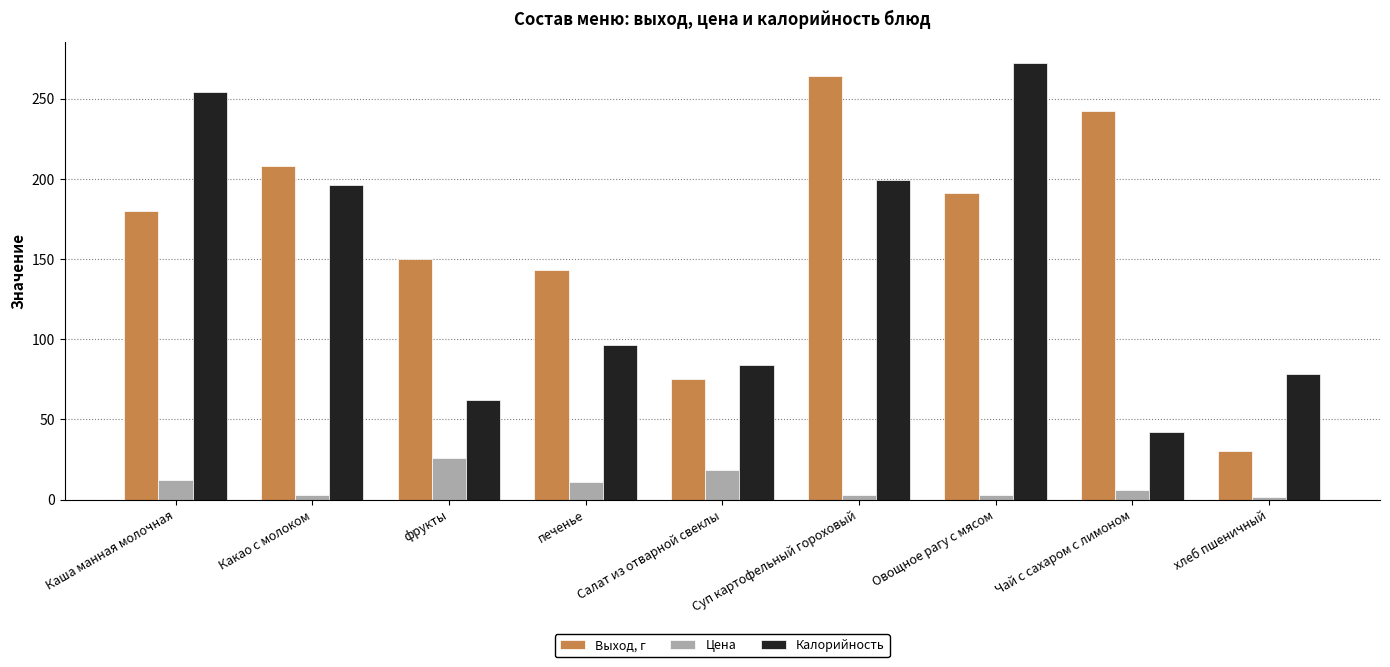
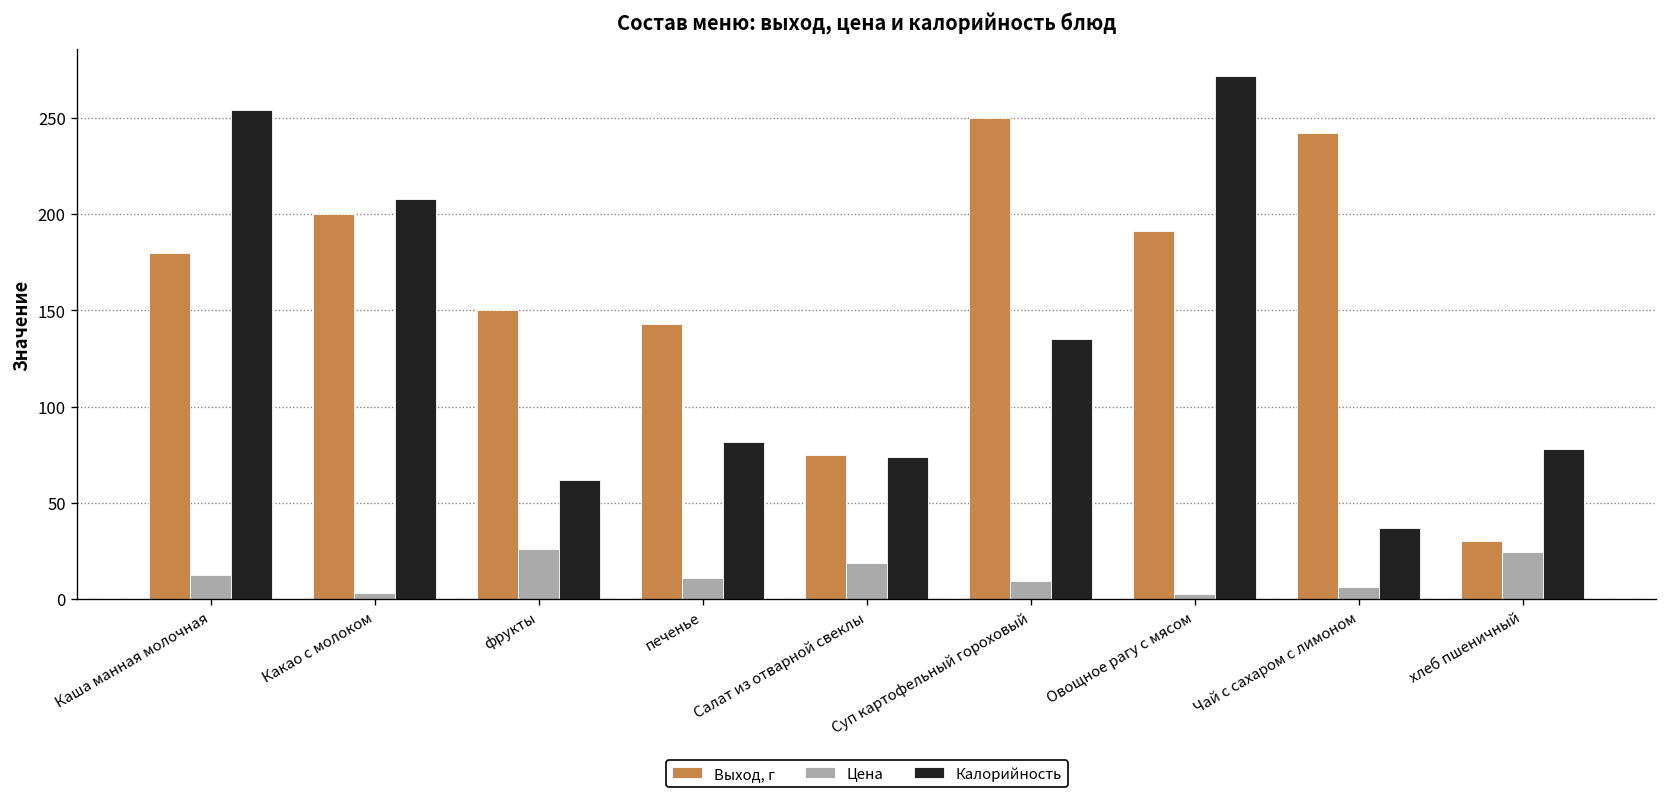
  {
    "Выход, г": {
      "Каша манная молочная": 180,
-     "Какао с молоком": 208,
+     "Какао с молоком": 200,
      "фрукты": 150,
      "печенье": 143,
      "Салат из отварной свеклы": 75,
-     "Суп картофельный гороховый": 264,
+     "Суп картофельный гороховый": 250,
      "Овощное рагу с мясом": 191,
      "Чай с сахаром с лимоном": 242,
      "хлеб пшеничный": 30
    },
    "Цена": {
      "Каша манная молочная": 12,
      "Какао с молоком": 3,
      "фрукты": 26,
      "печенье": 11,
      "Салат из отварной свеклы": 19,
-     "Суп картофельный гороховый": 3,
+     "Суп картофельный гороховый": 9,
      "Овощное рагу с мясом": 3,
      "Чай с сахаром с лимоном": 6,
-     "хлеб пшеничный": 2
+     "хлеб пшеничный": 25
    },
    "Калорийность": {
      "Каша манная молочная": 254,
-     "Какао с молоком": 196,
+     "Какао с молоком": 208,
      "фрукты": 62,
-     "печенье": 96,
-     "Салат из отварной свеклы": 84,
-     "Суп картофельный гороховый": 199,
+     "печенье": 81,
+     "Салат из отварной свеклы": 74,
+     "Суп картофельный гороховый": 135,
      "Овощное рагу с мясом": 272,
-     "Чай с сахаром с лимоном": 42,
+     "Чай с сахаром с лимоном": 37,
      "хлеб пшеничный": 78
    }
  }
